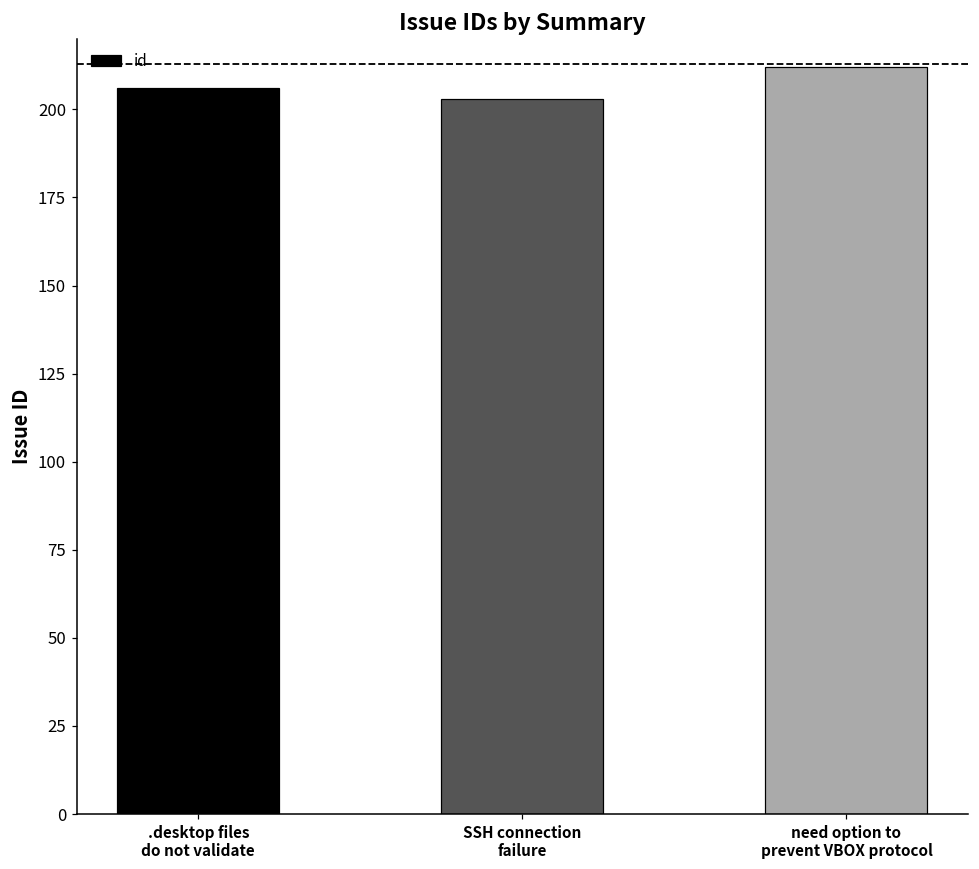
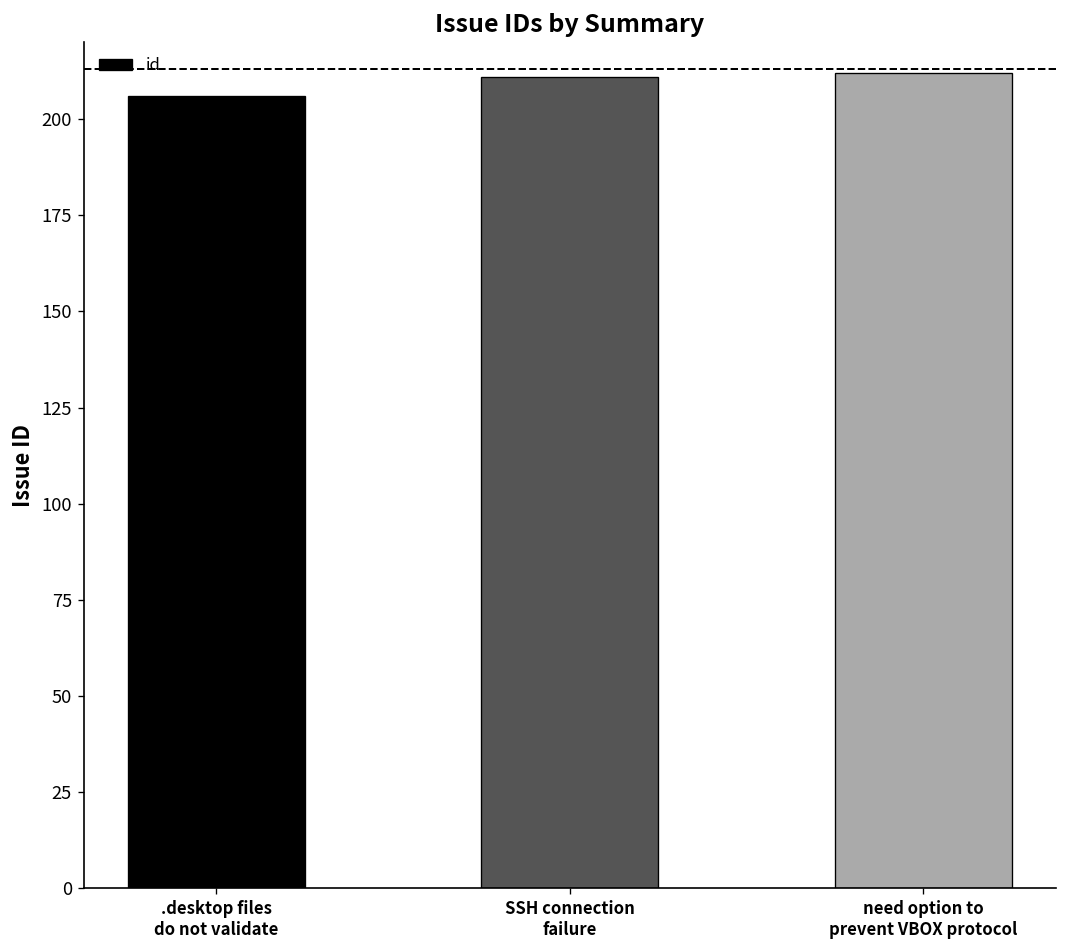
  {
    ".desktop files do not validate": 206,
-   "SSH connection failure": 203,
+   "SSH connection failure": 211,
    "need option to prevent VBOX protocol": 212
  }
